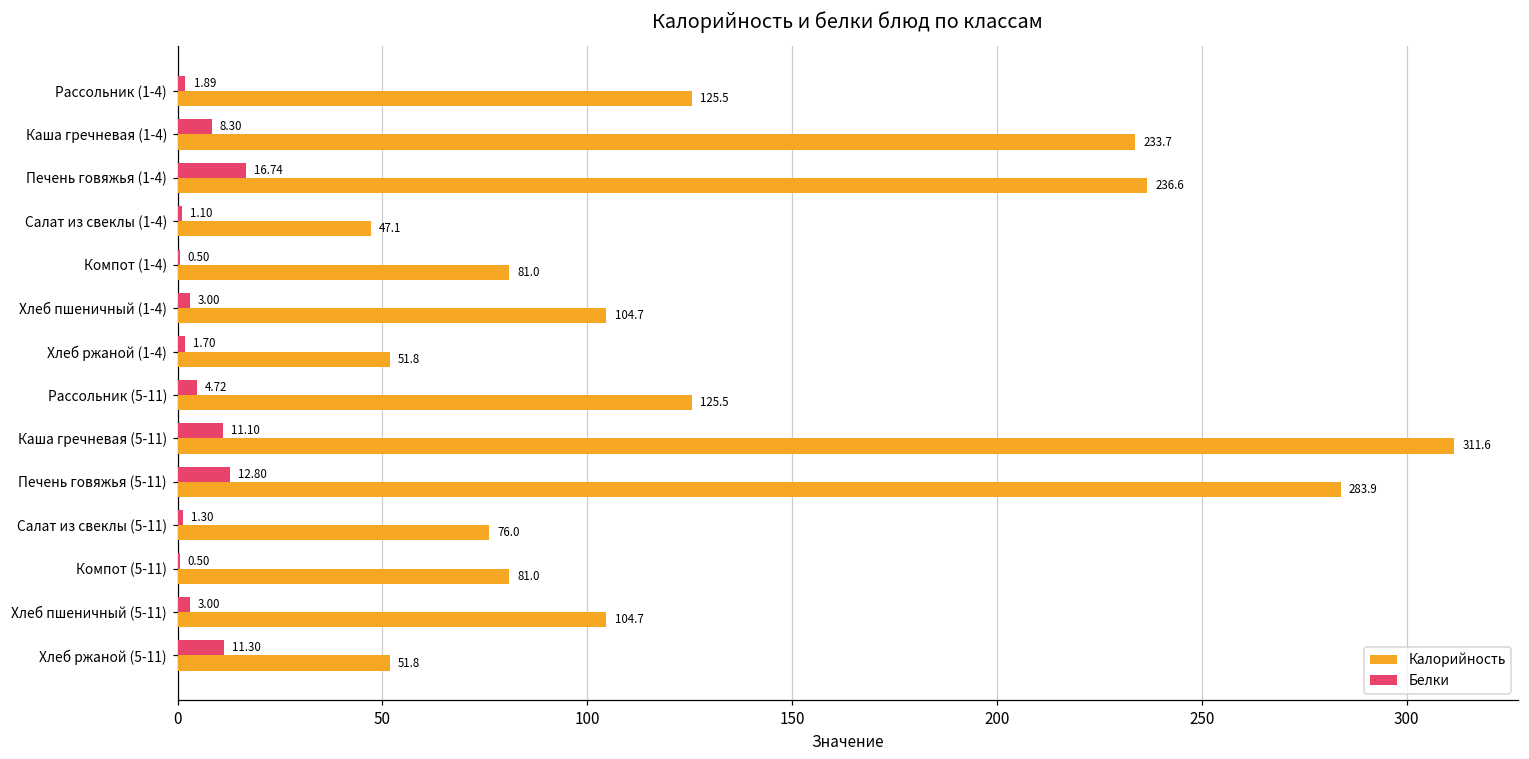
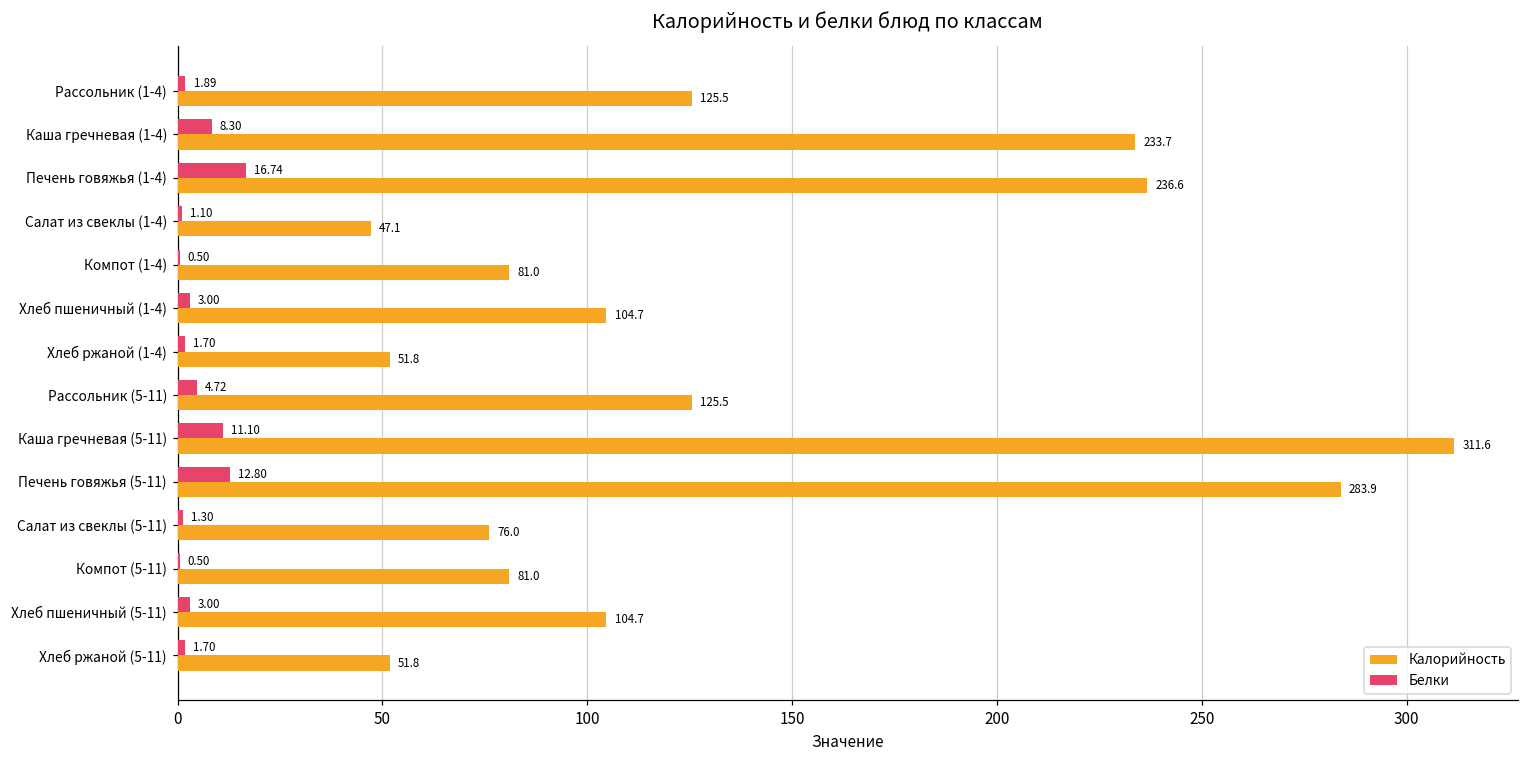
  {
    "Калорийность": {
      "Рассольник (1-4)": 125.5,
      "Каша гречневая (1-4)": 233.7,
      "Печень говяжья (1-4)": 236.6,
      "Салат из свеклы (1-4)": 47.1,
      "Компот (1-4)": 81.0,
      "Хлеб пшеничный (1-4)": 104.7,
      "Хлеб ржаной (1-4)": 51.8,
      "Рассольник (5-11)": 125.5,
      "Каша гречневая (5-11)": 311.6,
      "Печень говяжья (5-11)": 283.9,
      "Салат из свеклы (5-11)": 76.0,
      "Компот (5-11)": 81.0,
      "Хлеб пшеничный (5-11)": 104.7,
      "Хлеб ржаной (5-11)": 51.8
    },
    "Белки": {
      "Рассольник (1-4)": 1.89,
      "Каша гречневая (1-4)": 8.30,
      "Печень говяжья (1-4)": 16.74,
      "Салат из свеклы (1-4)": 1.10,
      "Компот (1-4)": 0.50,
      "Хлеб пшеничный (1-4)": 3.00,
      "Хлеб ржаной (1-4)": 1.70,
      "Рассольник (5-11)": 4.72,
      "Каша гречневая (5-11)": 11.10,
      "Печень говяжья (5-11)": 12.80,
      "Салат из свеклы (5-11)": 1.30,
      "Компот (5-11)": 0.50,
      "Хлеб пшеничный (5-11)": 3.00,
-     "Хлеб ржаной (5-11)": 11.30
+     "Хлеб ржаной (5-11)": 1.70
    }
  }
